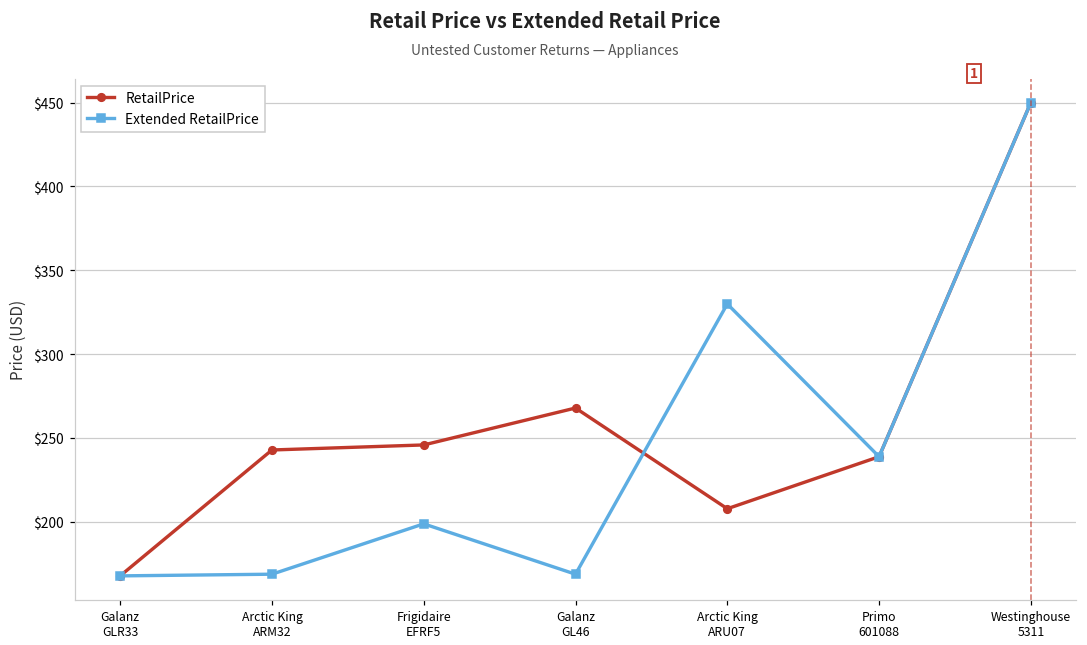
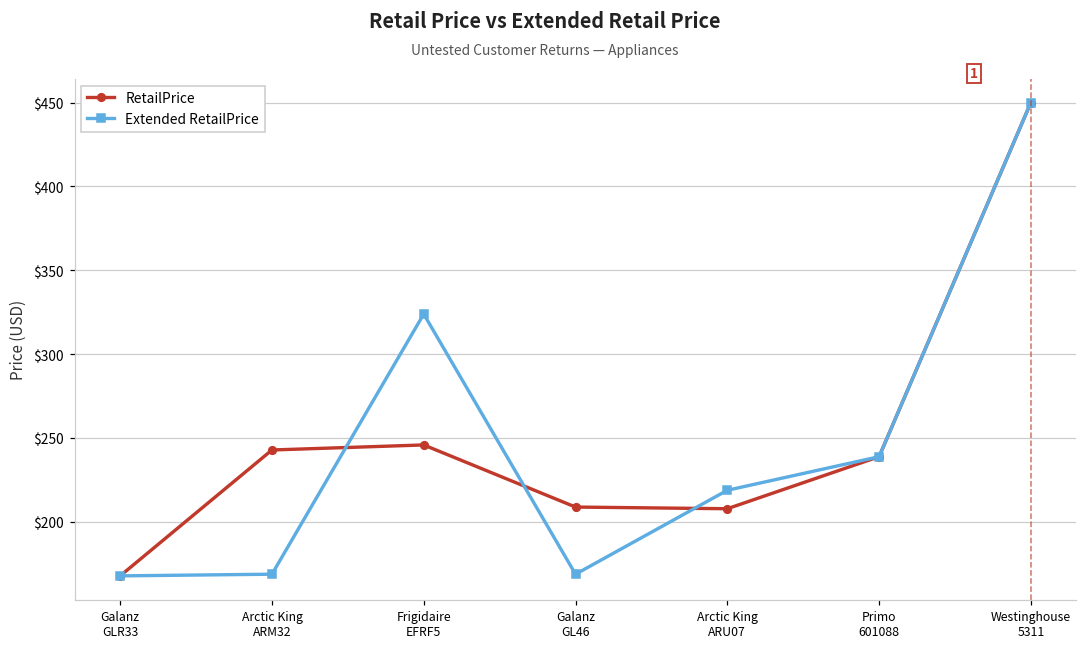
  {
    "RetailPrice": {
      "Arctic King ARM32": "$243",
      "Frigidaire EFRF5": "$246",
-     "Galanz GL46": "$268",
+     "Galanz GL46": "$209",
      "Arctic King ARU07": "$208"
    },
    "Extended RetailPrice": {
      "Arctic King ARM32": "$169",
-     "Frigidaire EFRF5": "$199",
+     "Frigidaire EFRF5": "$324",
      "Galanz GL46": "$169",
-     "Arctic King ARU07": "$330"
+     "Arctic King ARU07": "$219"
    }
  }
